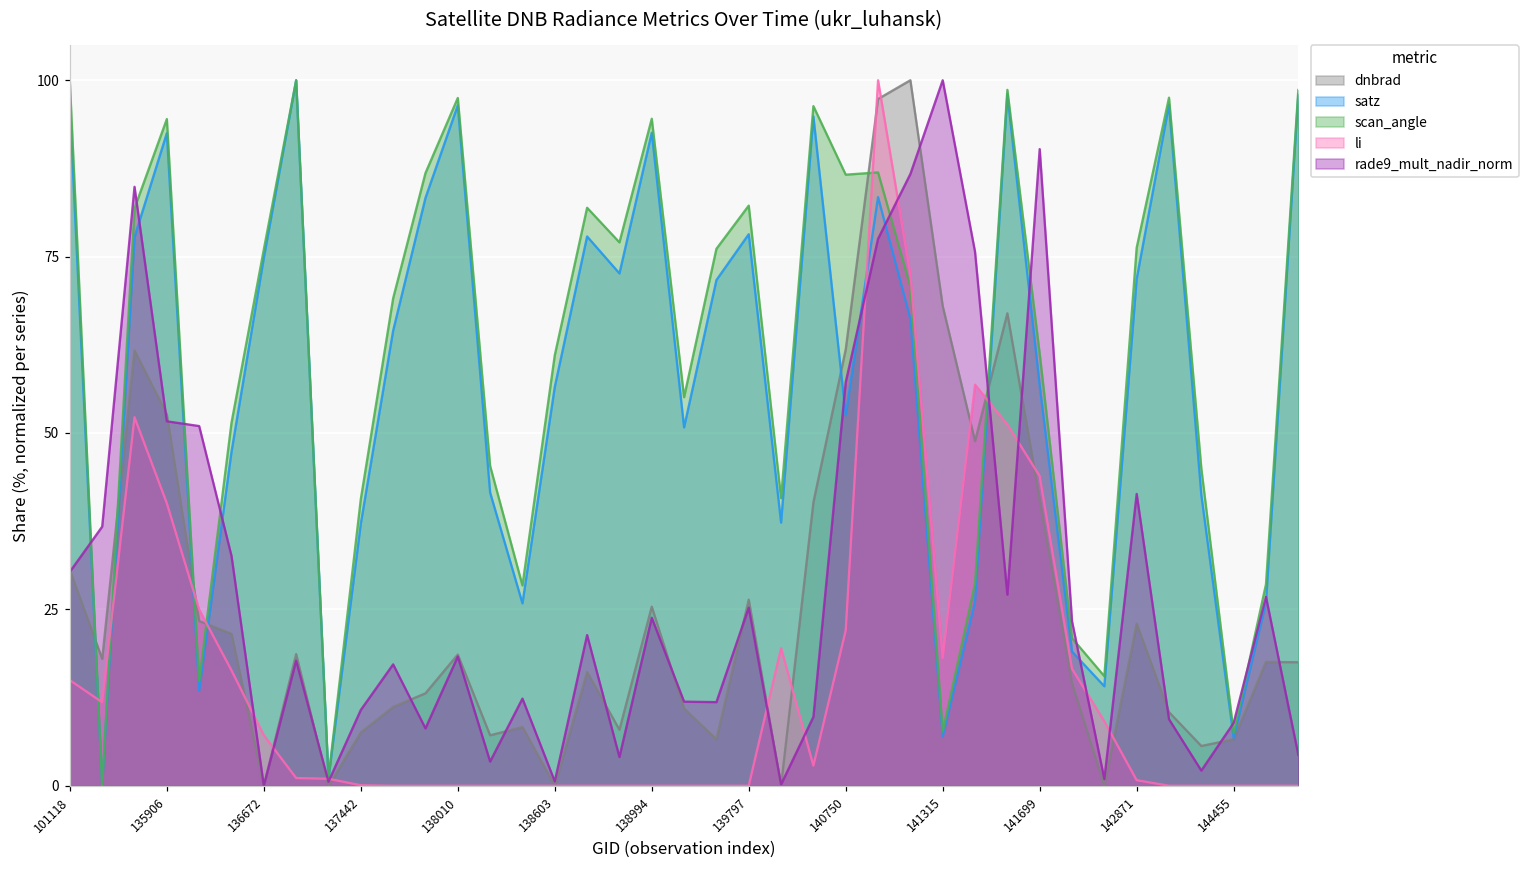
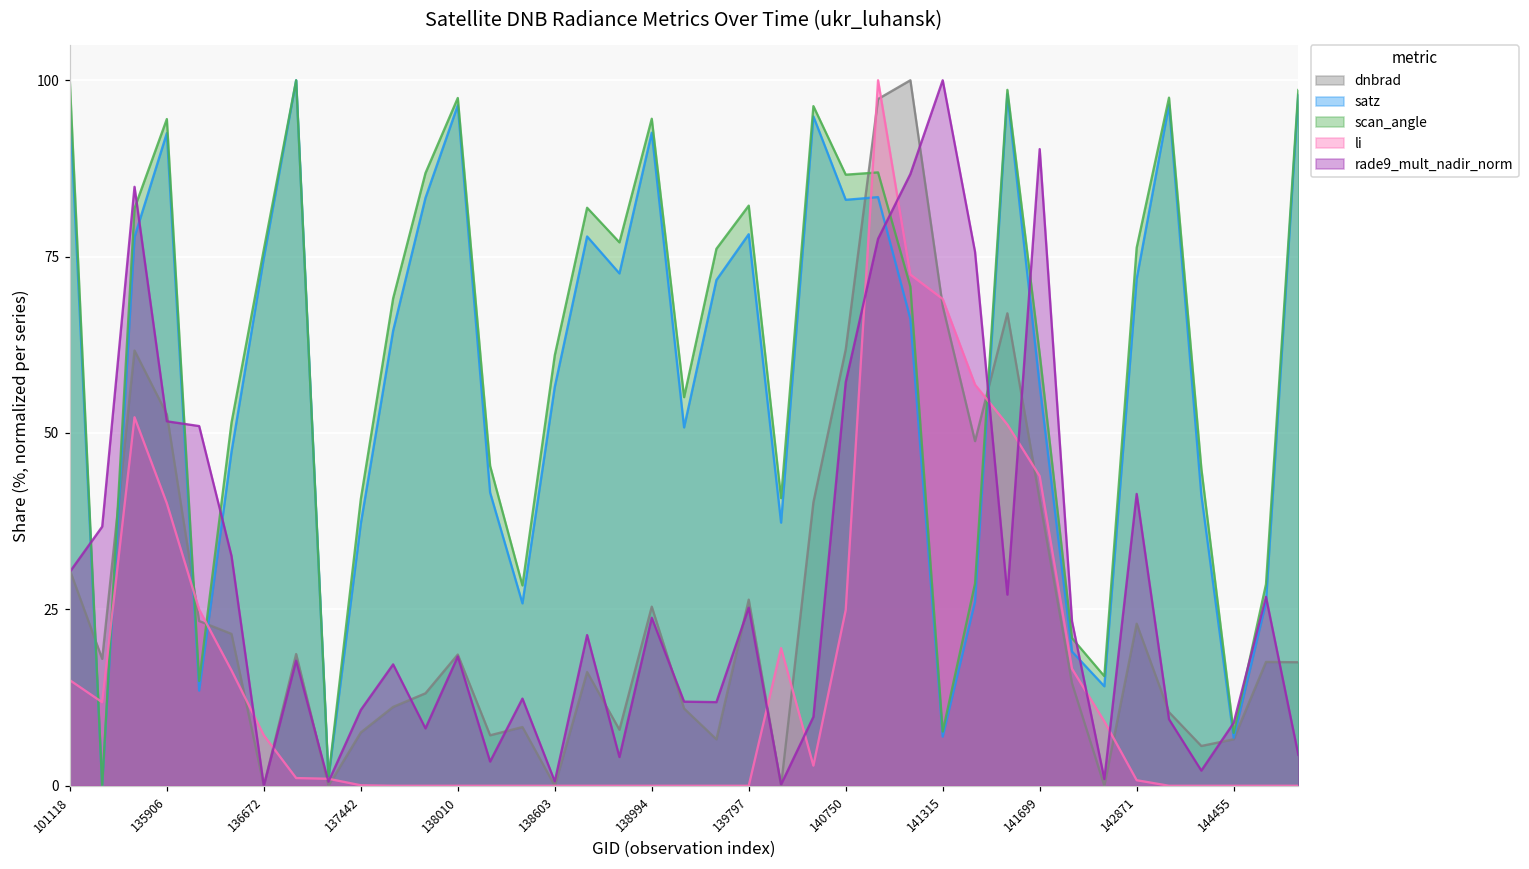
  {
    "satz": {
      "101118": 96,
      "135906": 93,
      "136672": 75,
      "137442": 37,
      "138010": 96,
      "138603": 57,
      "138994": 93,
      "139797": 78,
-     "140750": 53,
+     "140750": 83,
      "141315": 7,
      "141699": 57,
      "142871": 72
    },
    "li": {
      "101118": 15,
      "135906": 40,
      "136672": 7,
      "137442": 0,
      "138010": 0,
      "138994": 0,
      "139797": 0,
-     "140750": 22,
-     "141315": 18,
+     "140750": 25,
+     "141315": 69,
      "141699": 44,
      "142871": 1,
      "144455": 0
    },
    "rade9_mult_nadir_norm": {
      "135906": 52,
      "137442": 11,
      "138603": 1,
      "138994": 24,
      "139797": 25,
      "140750": 57,
      "141315": 100,
      "141699": 90,
      "142871": 41,
      "144455": 9
    }
  }
